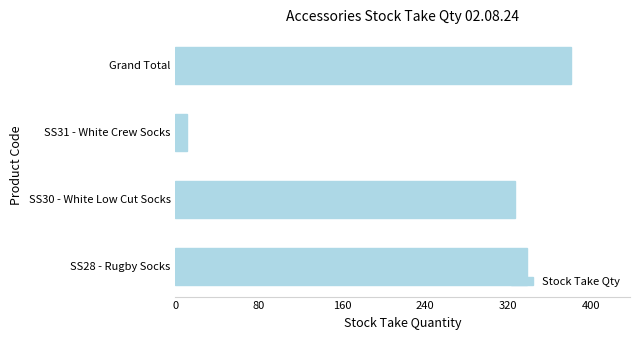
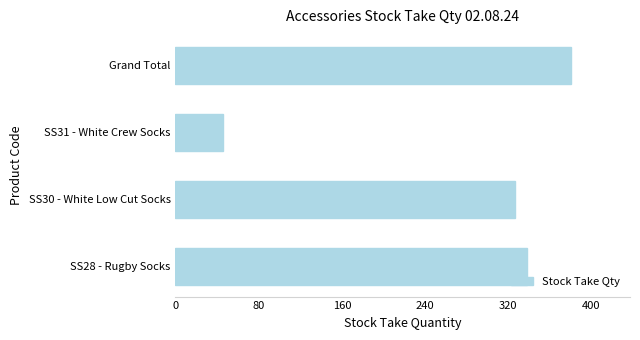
  {
    "Grand Total": 380,
-   "SS31 - White Crew Socks": 11,
+   "SS31 - White Crew Socks": 46,
    "SS30 - White Low Cut Socks": 326,
    "SS28 - Rugby Socks": 338
  }
